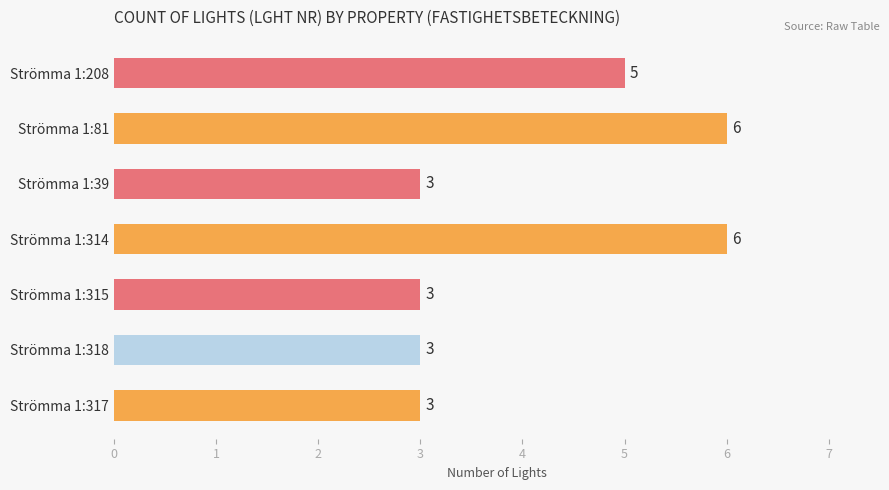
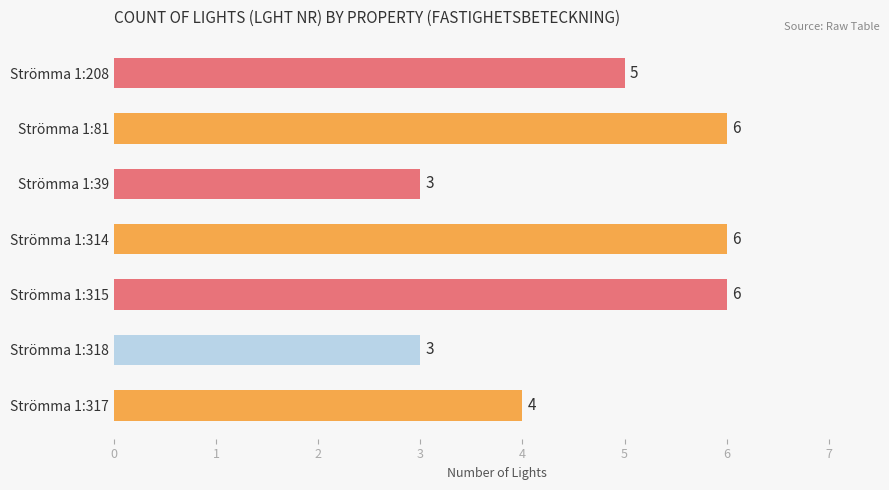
  {
    "Strömma 1:208": 5,
    "Strömma 1:81": 6,
    "Strömma 1:39": 3,
    "Strömma 1:314": 6,
-   "Strömma 1:315": 3,
+   "Strömma 1:315": 6,
    "Strömma 1:318": 3,
-   "Strömma 1:317": 3
+   "Strömma 1:317": 4
  }
